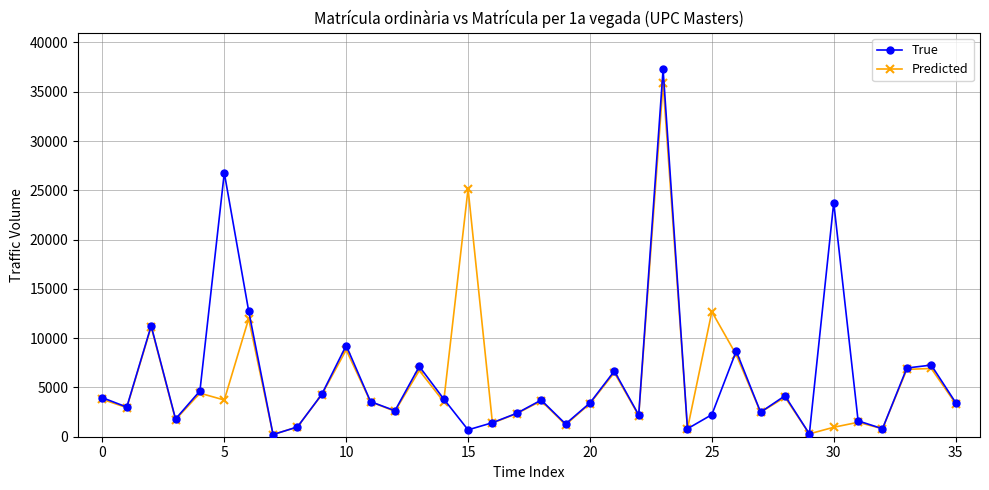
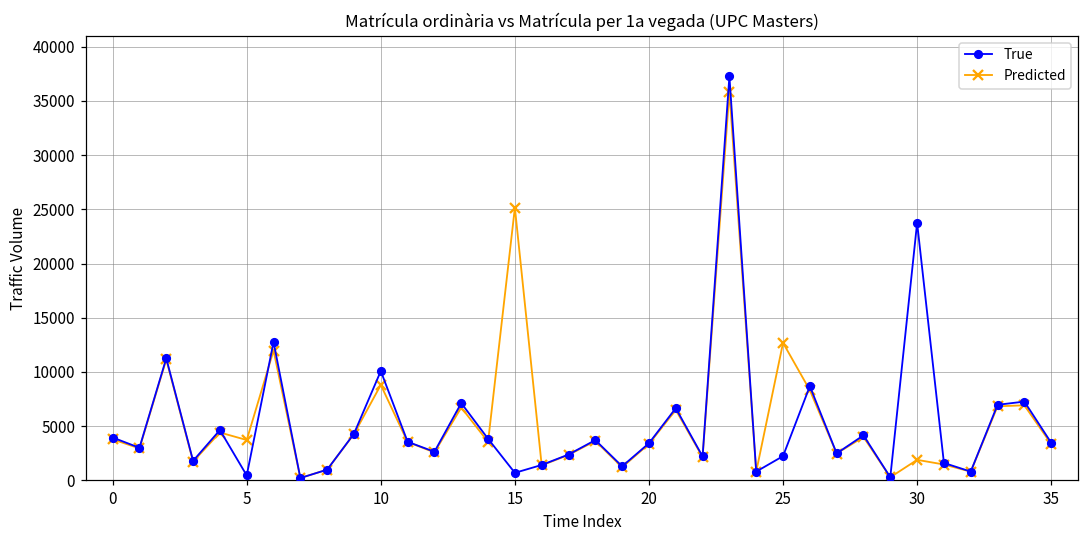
  {
    "True": {
-     "5": 27000,
-     "10": 9000,
+     "5": 0,
+     "10": 10000,
      "15": 1000,
      "25": 2000,
      "30": 24000
    },
    "Predicted": {
      "5": 4000,
      "10": 9000,
      "15": 25000,
      "25": 13000,
-     "30": 1000
+     "30": 2000
    }
  }
